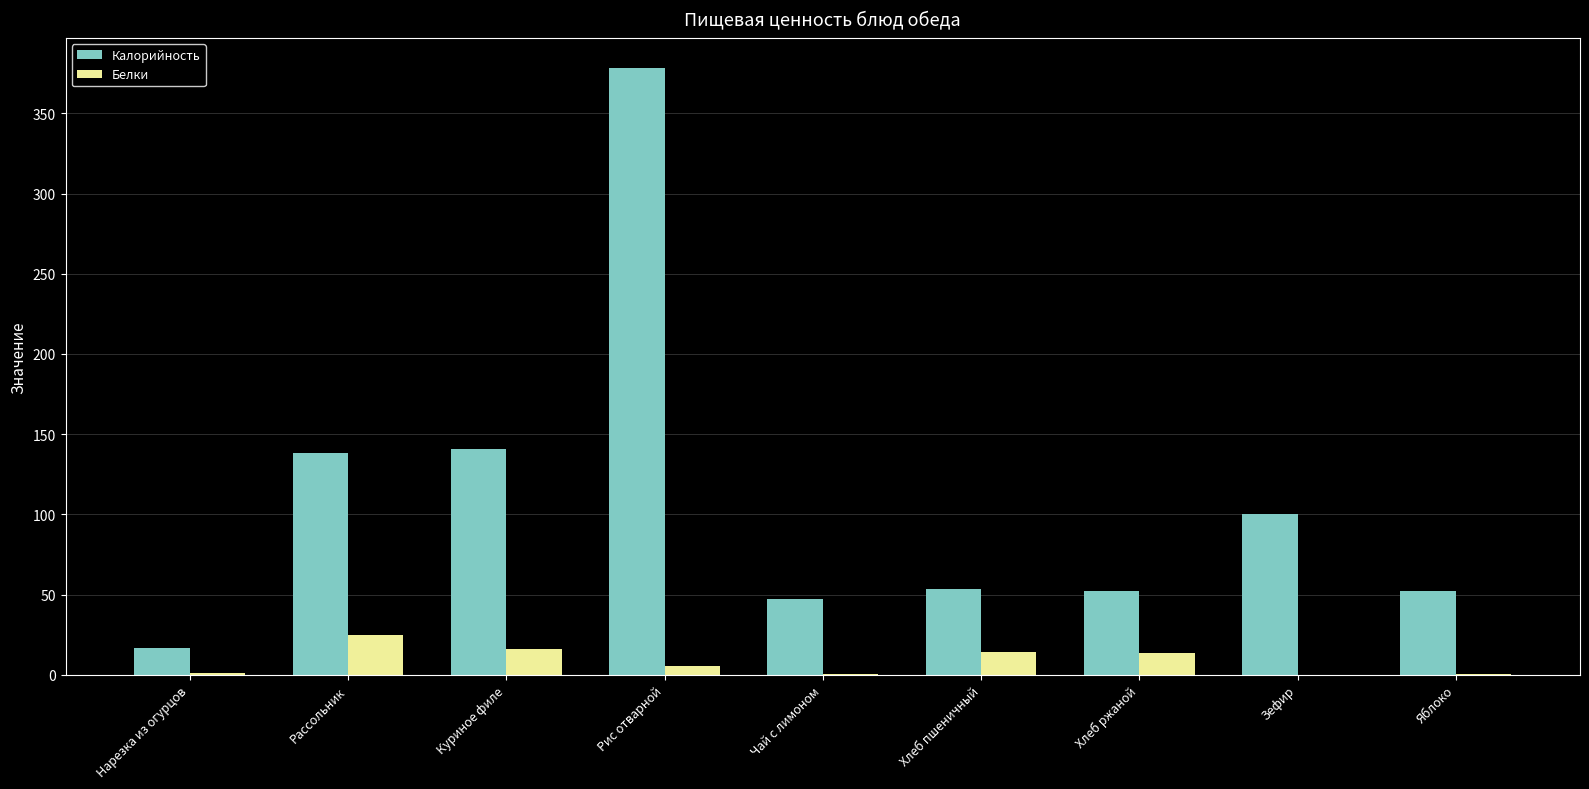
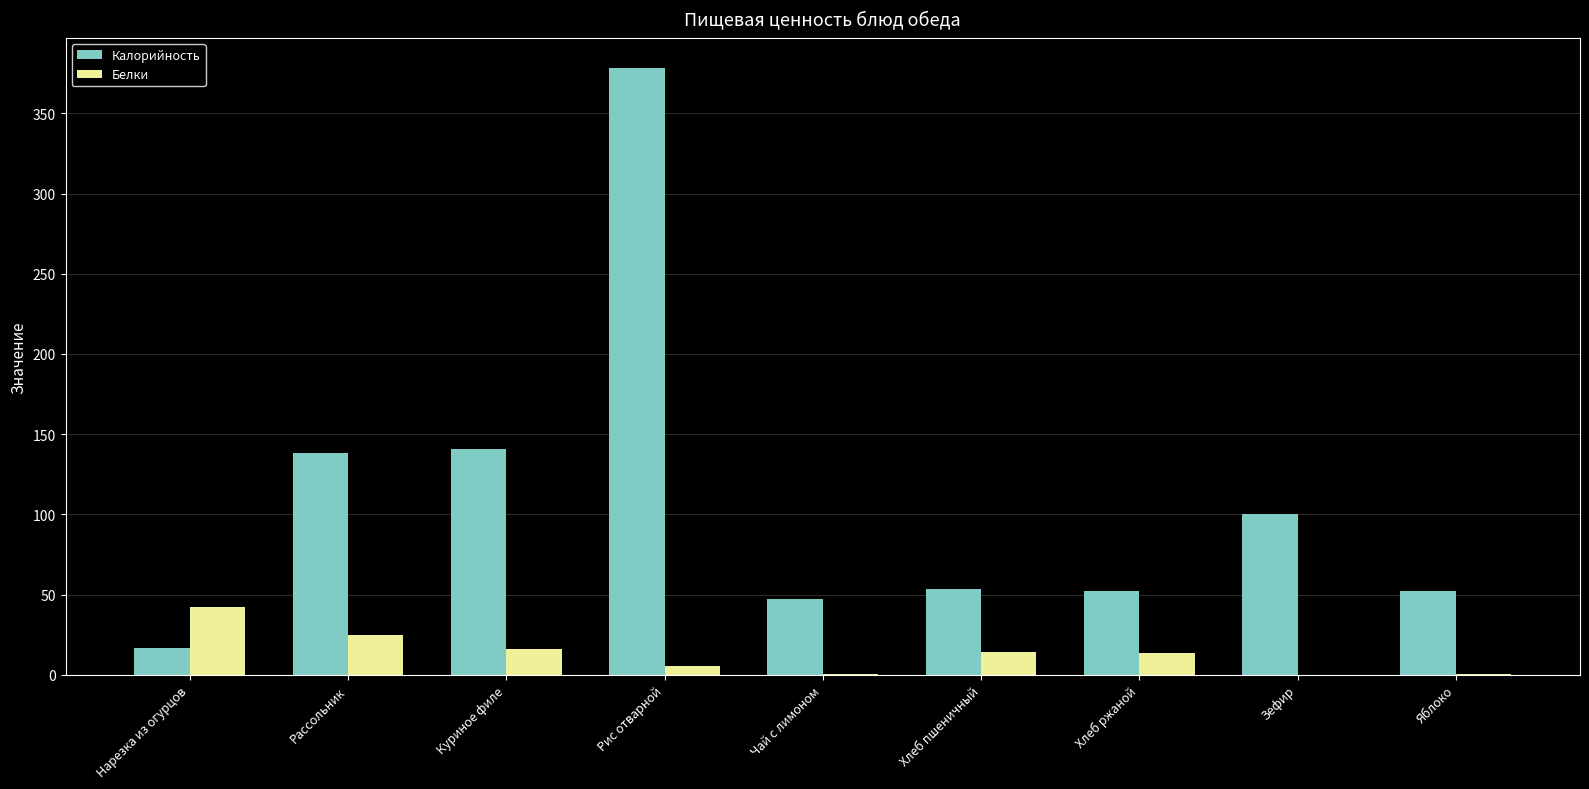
  {
    "Калорийность": {
      "Нарезка из огурцов": 17,
      "Рассольник": 139,
      "Куриное филе": 141,
      "Рис отварной": 378,
      "Чай с лимоном": 47,
      "Хлеб пшеничный": 53,
      "Хлеб ржаной": 53,
      "Зефир": 100,
      "Яблоко": 52
    },
    "Белки": {
-     "Нарезка из огурцов": 1,
+     "Нарезка из огурцов": 42,
      "Рассольник": 25,
      "Куриное филе": 16,
      "Рис отварной": 5,
      "Хлеб пшеничный": 14,
      "Хлеб ржаной": 13
    }
  }
